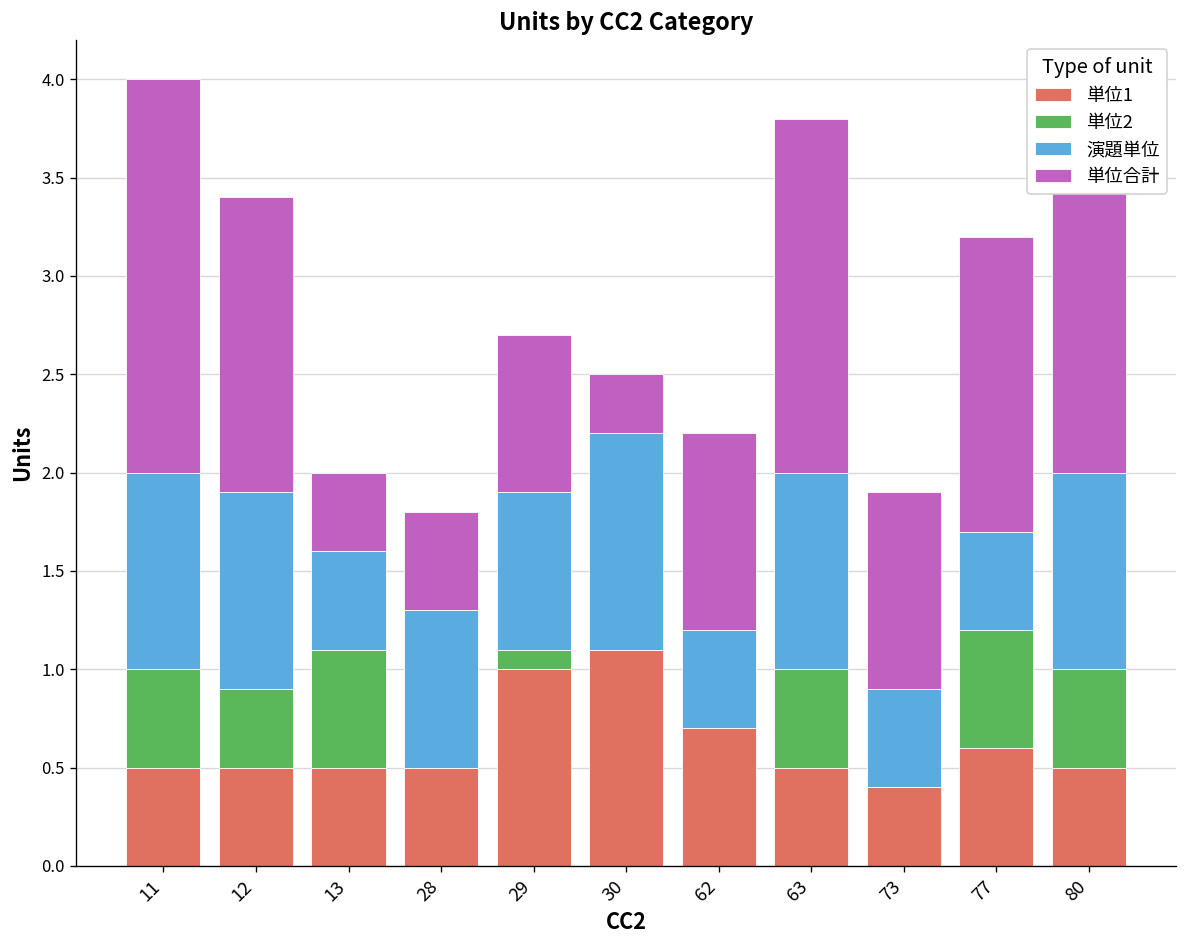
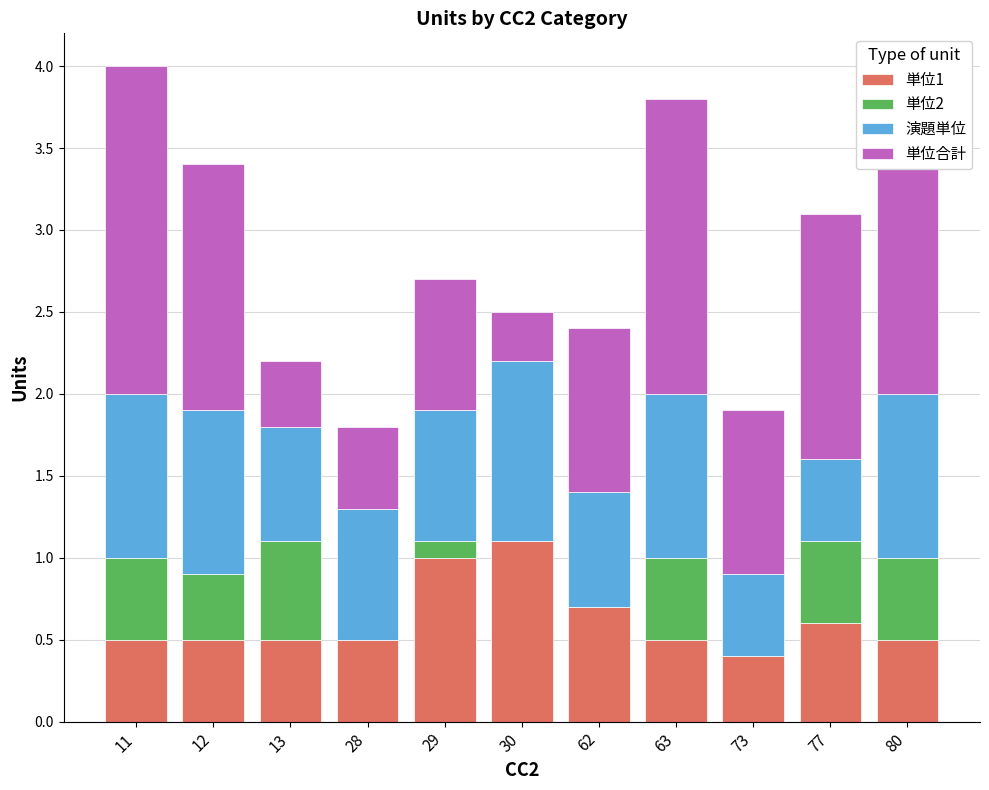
  {
    "単位1": {
      "11": 0.5,
      "12": 0.5,
      "13": 0.5,
      "28": 0.5,
      "29": 1.0,
      "30": 1.1,
      "62": 0.7,
      "63": 0.5,
      "73": 0.4,
      "77": 0.6,
      "80": 0.5
    },
    "単位2": {
      "11": 0.5,
      "12": 0.4,
      "13": 0.6,
      "28": 0.0,
      "29": 0.1,
      "30": 0.0,
      "62": 0.0,
      "63": 0.5,
      "73": 0.0,
-     "77": 0.6,
+     "77": 0.5,
      "80": 0.5
    },
    "演題単位": {
      "11": 1.0,
      "12": 1.0,
-     "13": 0.5,
+     "13": 0.7,
      "28": 0.8,
      "29": 0.8,
      "30": 1.1,
-     "62": 0.5,
+     "62": 0.7,
      "63": 1.0,
      "73": 0.5,
      "77": 0.5,
      "80": 1.0
    },
    "単位合計": {
      "11": 2.0,
      "12": 1.5,
      "13": 0.4,
      "28": 0.5,
      "29": 0.8,
      "30": 0.3,
      "62": 1.0,
      "63": 1.8,
      "73": 1.0,
      "77": 1.5
    }
  }
